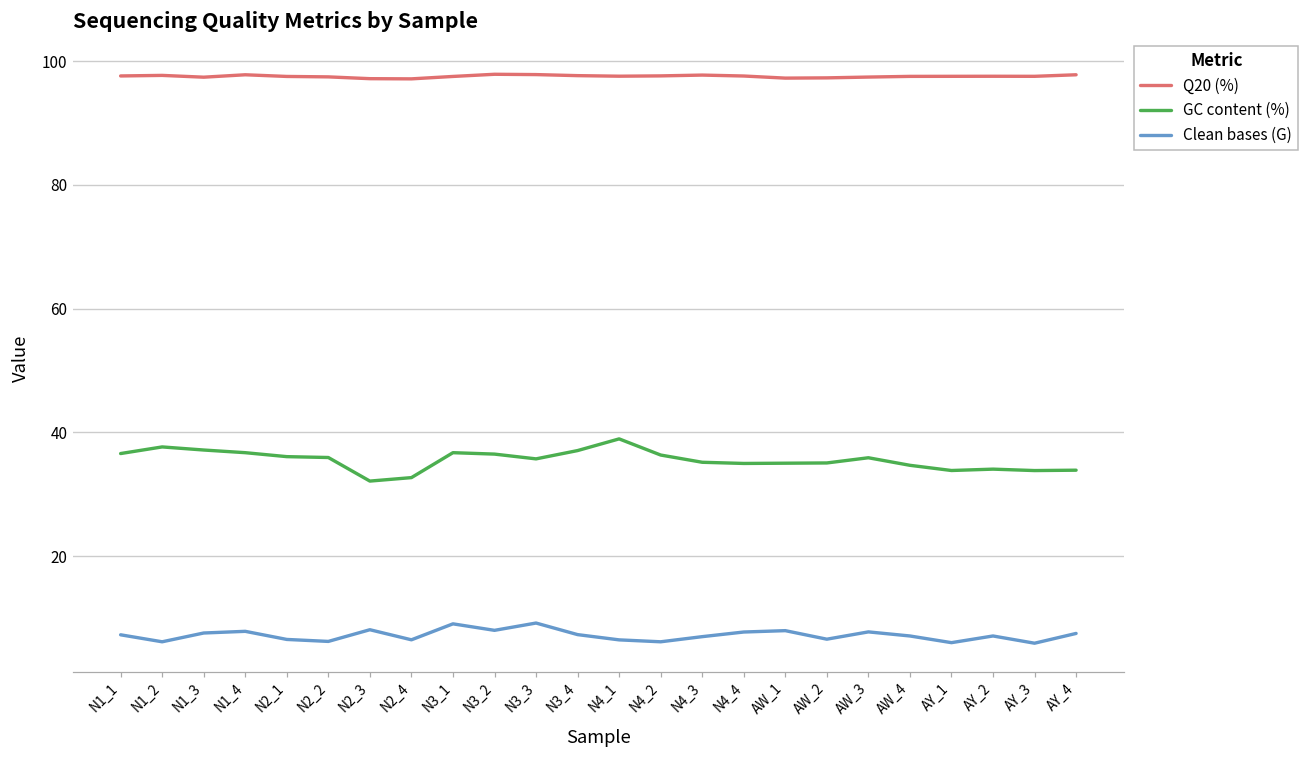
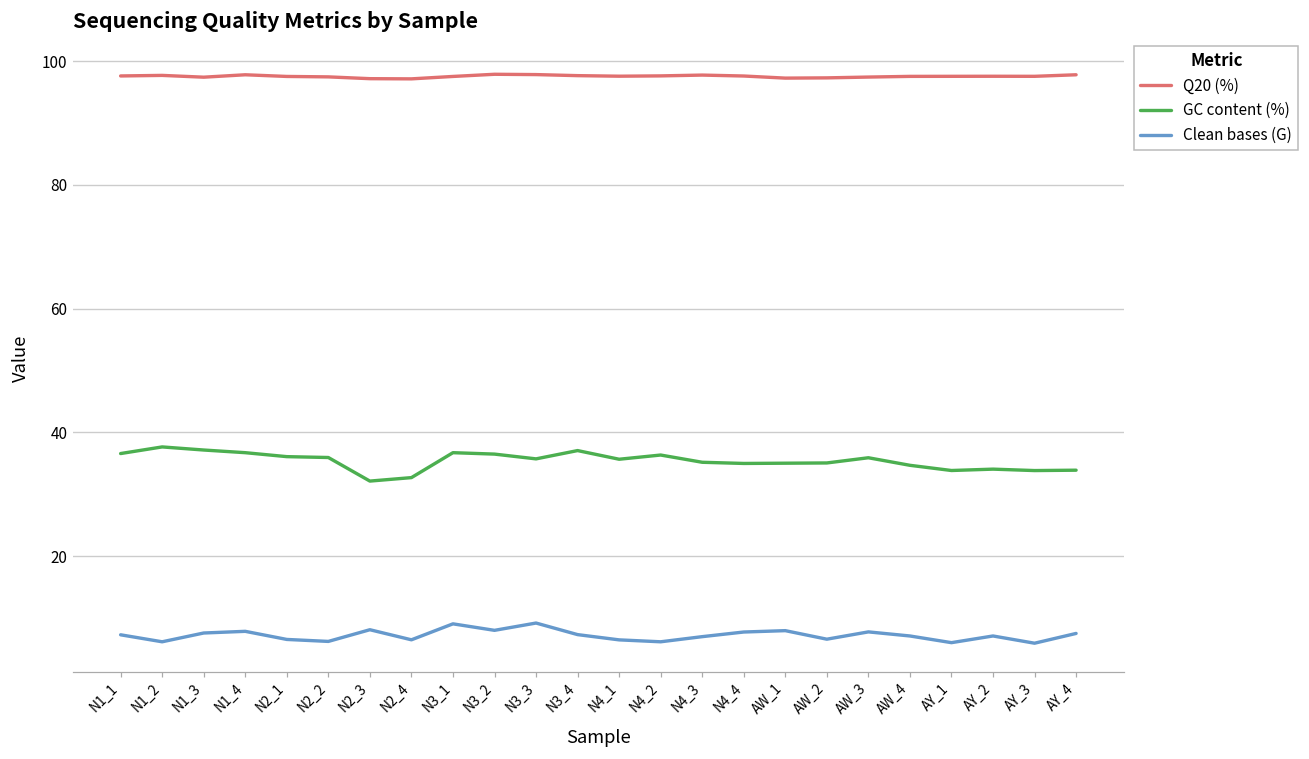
  {
    "Q20 (%)": {
      "N1_1": 98,
      "N1_2": 98,
      "N1_3": 97,
      "N1_4": 98,
      "N2_1": 98,
      "N2_2": 97,
      "N2_3": 97,
      "N2_4": 97,
      "N3_1": 98,
      "N3_2": 98,
      "N3_3": 98,
      "N3_4": 98,
      "N4_1": 98,
      "N4_2": 98,
      "N4_3": 98,
      "N4_4": 98,
      "AW_1": 97,
      "AW_2": 97,
      "AW_3": 97,
      "AW_4": 98,
      "AY_1": 98,
      "AY_2": 98,
      "AY_3": 98,
      "AY_4": 98
    },
    "GC content (%)": {
      "N1_1": 37,
      "N1_2": 38,
      "N1_3": 37,
      "N1_4": 37,
      "N2_1": 36,
      "N2_2": 36,
      "N2_3": 32,
      "N2_4": 33,
      "N3_1": 37,
      "N3_2": 36,
      "N3_3": 36,
      "N3_4": 37,
-     "N4_1": 39,
+     "N4_1": 36,
      "N4_2": 36,
      "N4_3": 35,
      "N4_4": 35,
      "AW_1": 35,
      "AW_2": 35,
      "AW_3": 36,
      "AW_4": 35,
      "AY_1": 34,
      "AY_2": 34,
      "AY_3": 34,
      "AY_4": 34
    },
    "Clean bases (G)": {
      "N1_1": 7,
      "N1_2": 6,
      "N1_3": 8,
      "N1_4": 8,
      "N2_1": 7,
      "N2_2": 6,
      "N2_3": 8,
      "N2_4": 6,
      "N3_1": 9,
      "N3_2": 8,
      "N3_3": 9,
      "N3_4": 7,
      "N4_1": 6,
      "N4_2": 6,
      "N4_3": 7,
      "N4_4": 8,
      "AW_1": 8,
      "AW_2": 7,
      "AW_3": 8,
      "AW_4": 7,
      "AY_1": 6,
      "AY_2": 7,
      "AY_3": 6,
      "AY_4": 8
    }
  }
